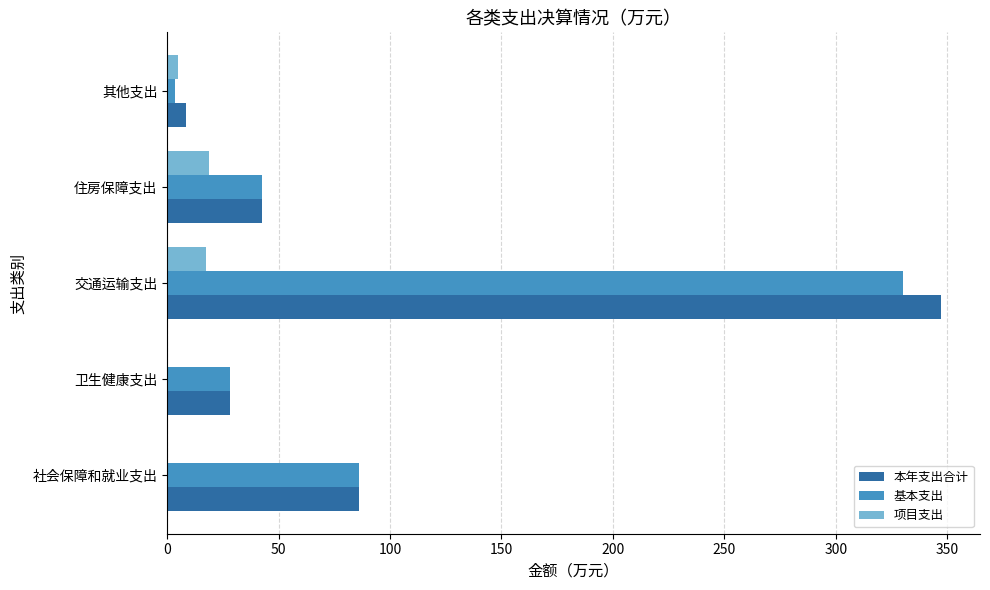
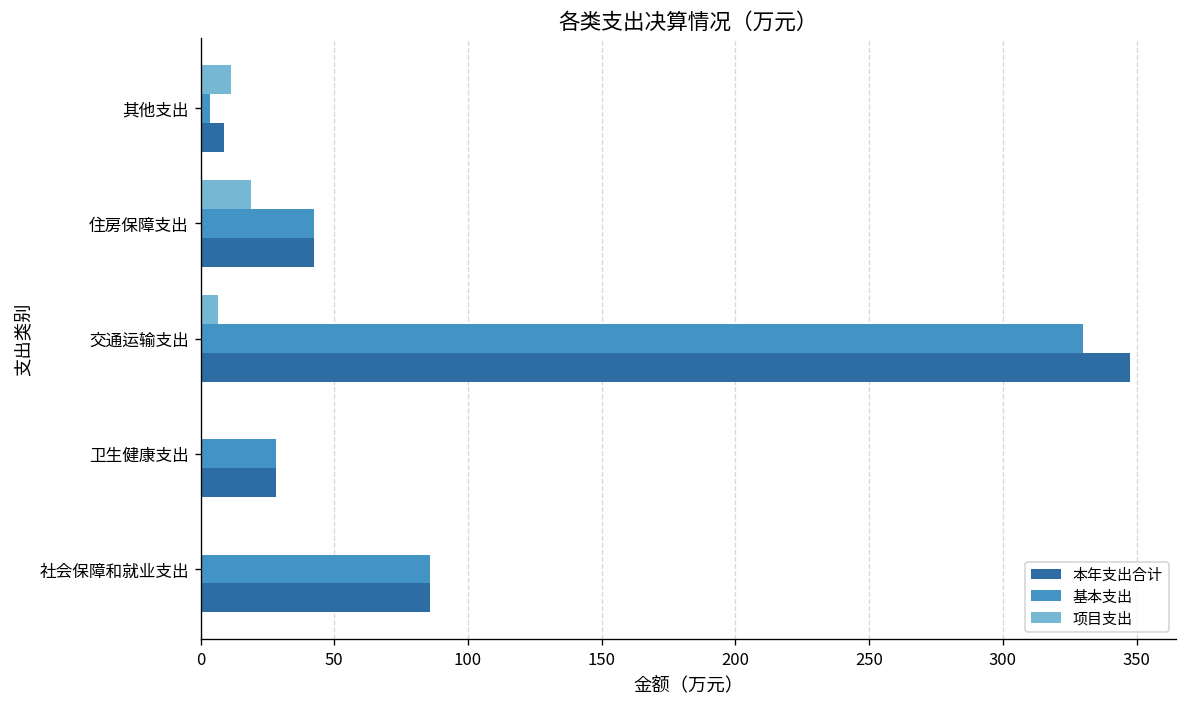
  {
    "项目支出": {
-     "其他支出": 5,
+     "其他支出": 12,
      "住房保障支出": 19,
-     "交通运输支出": 17,
+     "交通运输支出": 6,
      "卫生健康支出": 0,
      "社会保障和就业支出": 0
    }
  }
